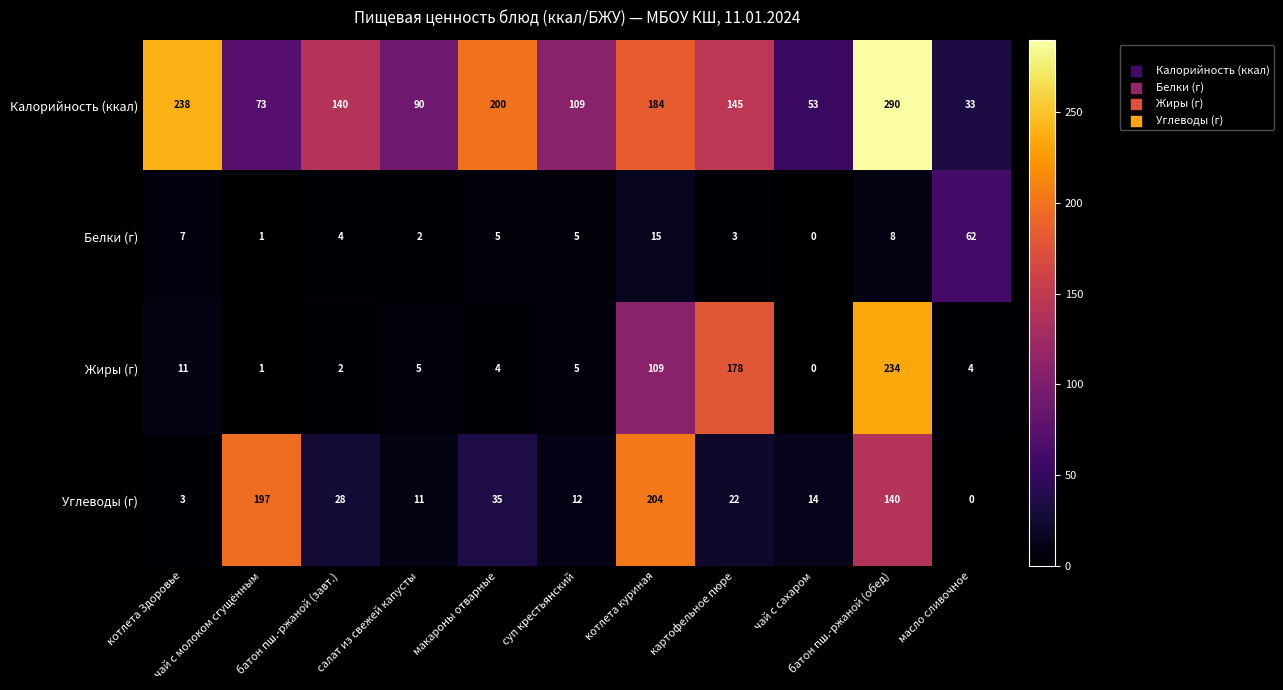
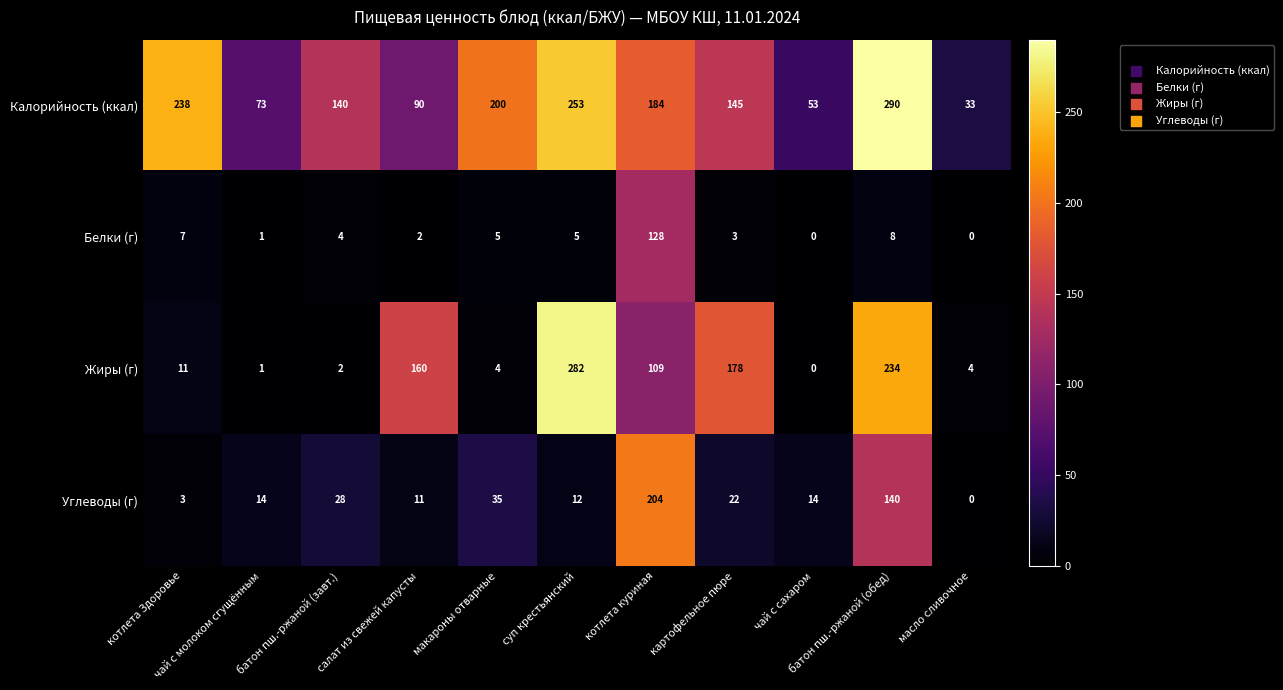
  {
    "Калорийность (ккал)": {
      "котлета Здоровье": 238,
      "чай с молоком сгущённым": 73,
      "батон пш.-ржаной (завт.)": 140,
      "салат из свежей капусты": 90,
      "макароны отварные": 200,
-     "суп крестьянский": 109,
+     "суп крестьянский": 253,
      "котлета куриная": 184,
      "картофельное пюре": 145,
      "чай с сахаром": 53,
      "батон пш.-ржаной (обед)": 290,
      "масло сливочное": 33
    },
    "Белки (г)": {
      "котлета Здоровье": 7,
      "чай с молоком сгущённым": 1,
      "батон пш.-ржаной (завт.)": 4,
      "салат из свежей капусты": 2,
      "макароны отварные": 5,
      "суп крестьянский": 5,
-     "котлета куриная": 15,
+     "котлета куриная": 128,
      "картофельное пюре": 3,
      "чай с сахаром": 0,
      "батон пш.-ржаной (обед)": 8,
-     "масло сливочное": 62
+     "масло сливочное": 0
    },
    "Жиры (г)": {
      "котлета Здоровье": 11,
      "чай с молоком сгущённым": 1,
      "батон пш.-ржаной (завт.)": 2,
-     "салат из свежей капусты": 5,
+     "салат из свежей капусты": 160,
      "макароны отварные": 4,
-     "суп крестьянский": 5,
+     "суп крестьянский": 282,
      "котлета куриная": 109,
      "картофельное пюре": 178,
      "чай с сахаром": 0,
      "батон пш.-ржаной (обед)": 234,
      "масло сливочное": 4
    },
    "Углеводы (г)": {
      "котлета Здоровье": 3,
-     "чай с молоком сгущённым": 197,
+     "чай с молоком сгущённым": 14,
      "батон пш.-ржаной (завт.)": 28,
      "салат из свежей капусты": 11,
      "макароны отварные": 35,
      "суп крестьянский": 12,
      "котлета куриная": 204,
      "картофельное пюре": 22,
      "чай с сахаром": 14,
      "батон пш.-ржаной (обед)": 140,
      "масло сливочное": 0
    }
  }
